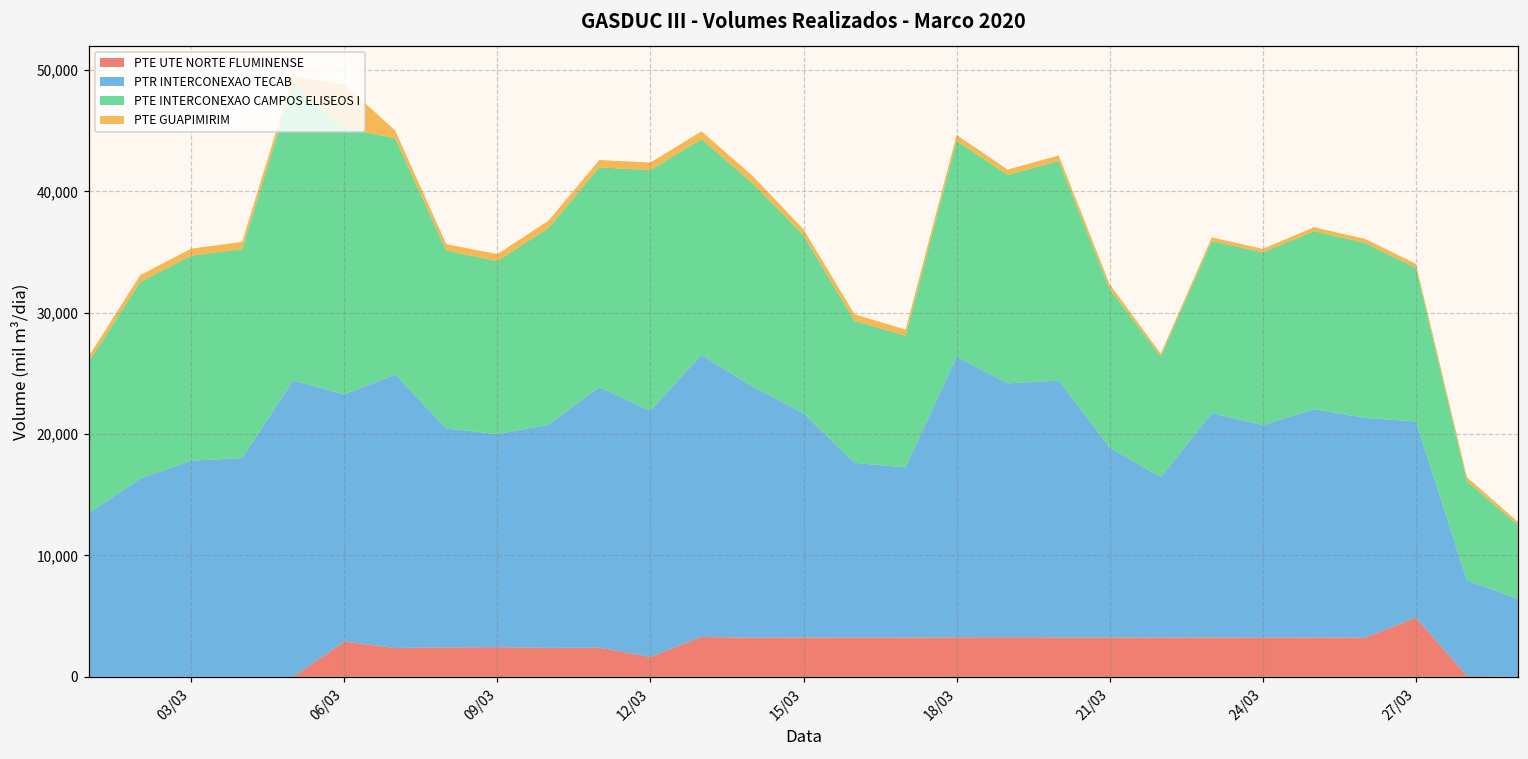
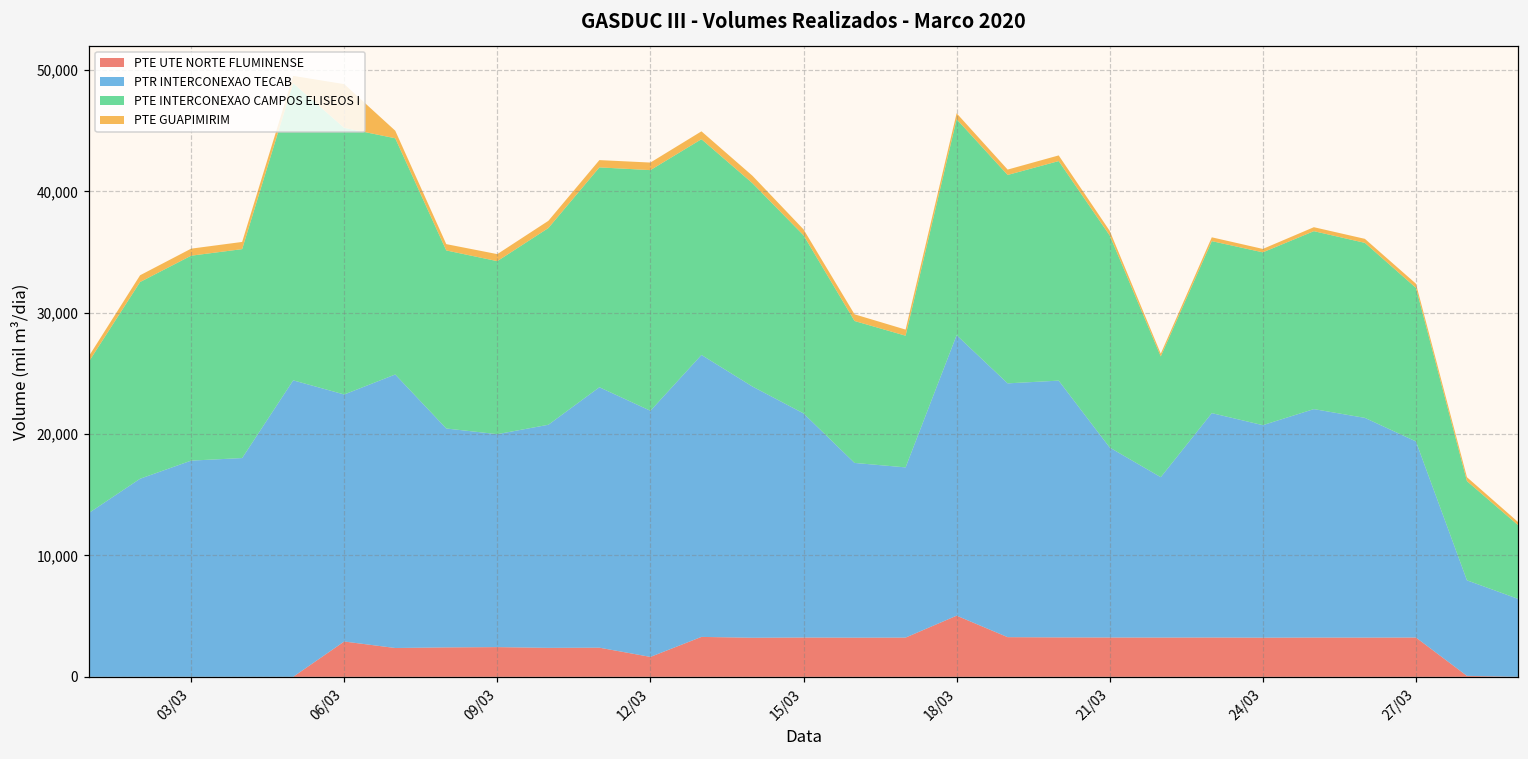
  {
    "PTE UTE NORTE FLUMINENSE": {
      "03/03": "0",
      "06/03": "2,900",
      "09/03": "2,400",
      "12/03": "1,600",
      "15/03": "3,200",
-     "18/03": "3,200",
+     "18/03": "5,000",
      "21/03": "3,200",
      "24/03": "3,200",
-     "27/03": "4,900"
+     "27/03": "3,200"
    },
    "PTR INTERCONEXAO TECAB": {
      "03/03": "17,800",
      "06/03": "20,400",
      "09/03": "17,500",
      "12/03": "20,300",
      "15/03": "18,500",
      "18/03": "23,100",
      "21/03": "15,600",
      "24/03": "17,500",
      "27/03": "16,200"
    },
    "PTE INTERCONEXAO CAMPOS ELISEOS I": {
      "03/03": "16,900",
      "06/03": "22,000",
      "09/03": "14,300",
      "12/03": "19,800",
      "15/03": "14,700",
      "18/03": "17,800",
-     "21/03": "13,100",
+     "21/03": "17,500",
      "24/03": "14,200",
      "27/03": "12,700"
    },
    "PTE GUAPIMIRIM": {
      "03/03": "600",
      "09/03": "600",
      "12/03": "600",
      "15/03": "500",
      "18/03": "500",
      "21/03": "400",
      "24/03": "300",
      "27/03": "300"
    }
  }
